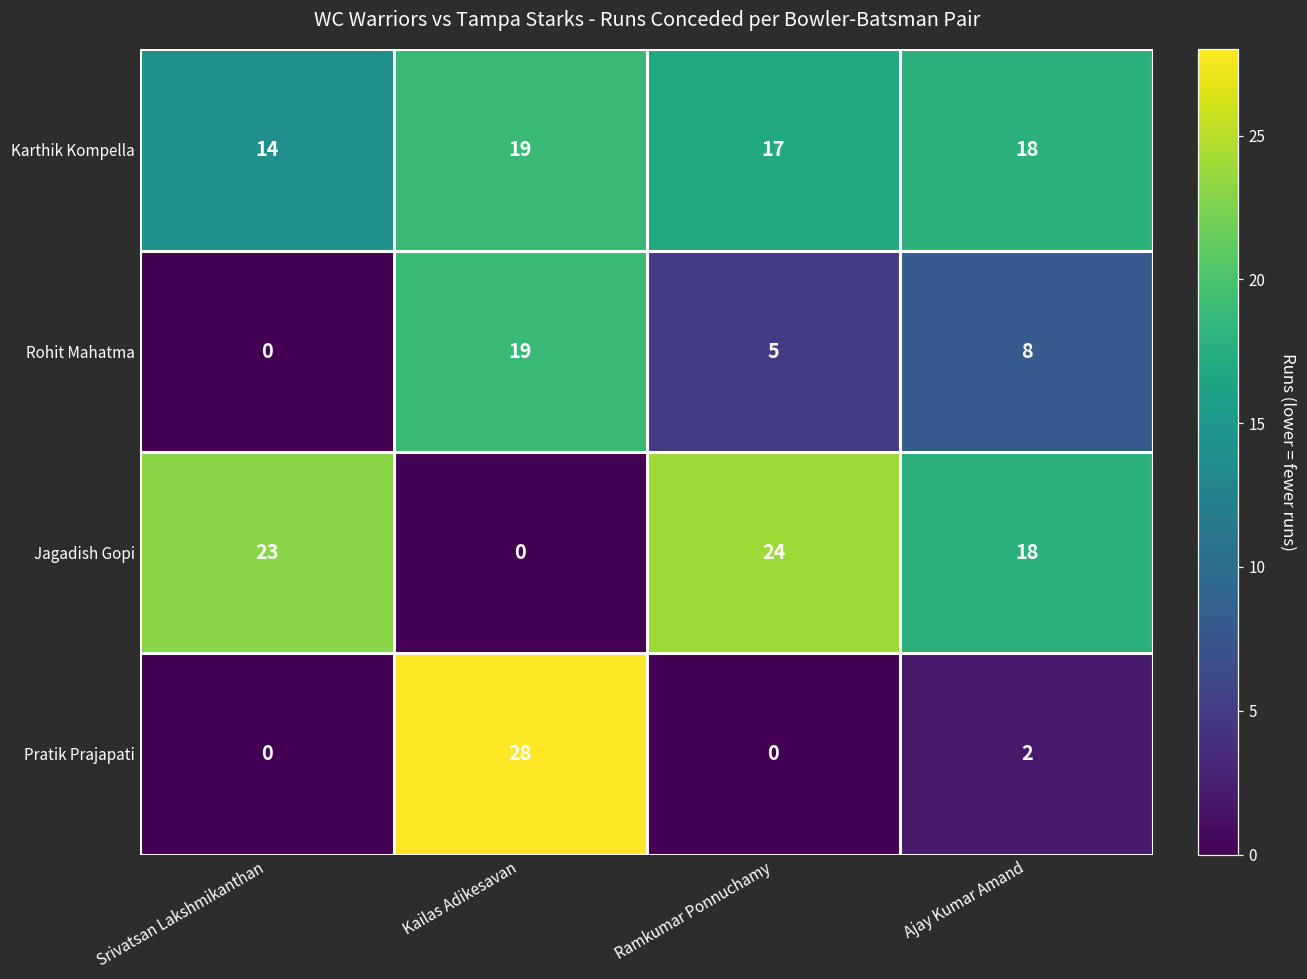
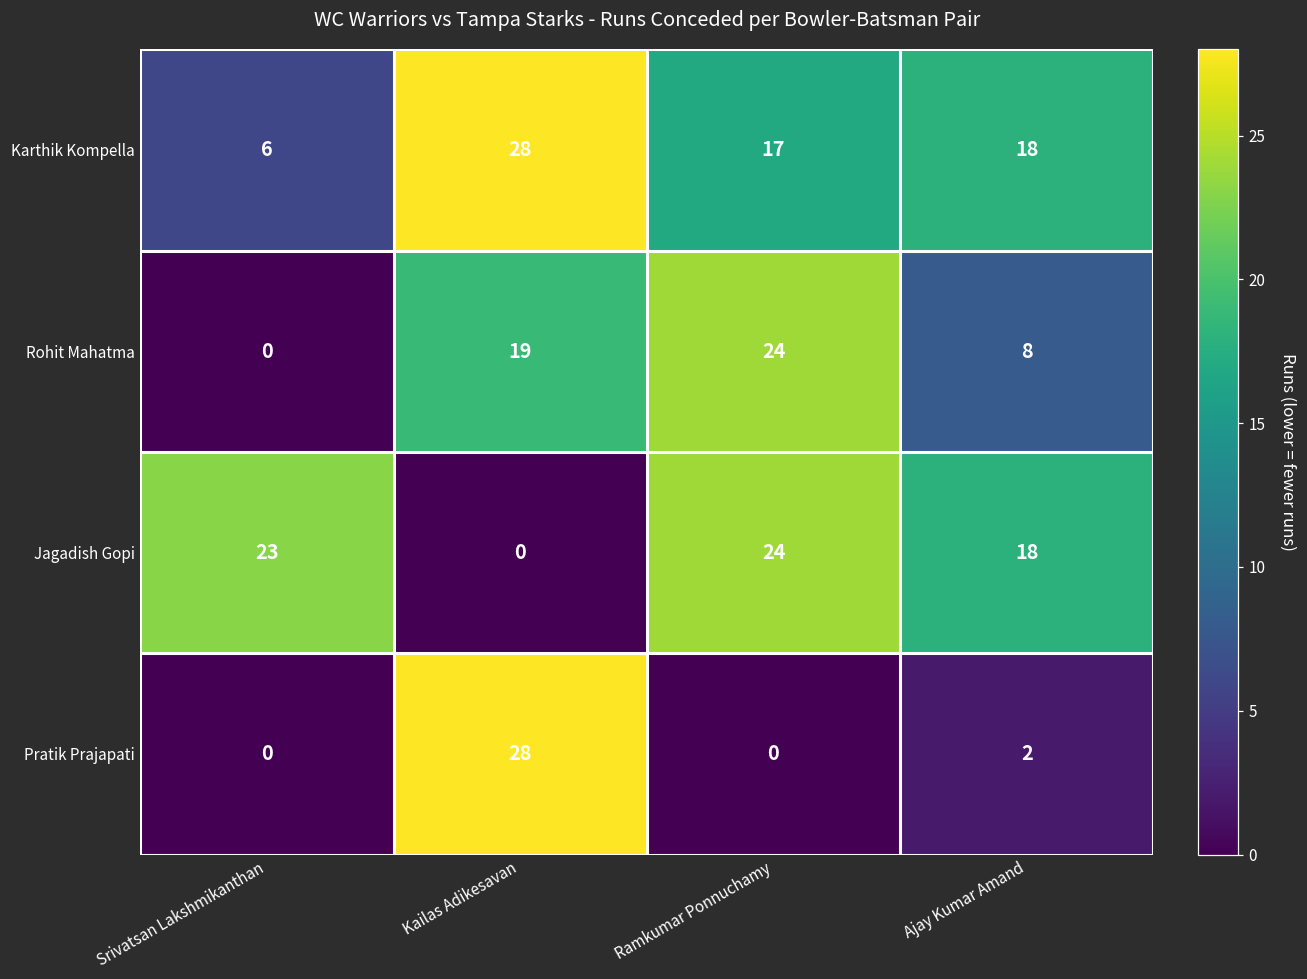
  {
    "Karthik Kompella": {
-     "Srivatsan Lakshmikanthan": 14,
-     "Kailas Adikesavan": 19,
+     "Srivatsan Lakshmikanthan": 6,
+     "Kailas Adikesavan": 28,
      "Ramkumar Ponnuchamy": 17,
      "Ajay Kumar Amand": 18
    },
    "Rohit Mahatma": {
      "Srivatsan Lakshmikanthan": 0,
      "Kailas Adikesavan": 19,
-     "Ramkumar Ponnuchamy": 5,
+     "Ramkumar Ponnuchamy": 24,
      "Ajay Kumar Amand": 8
    },
    "Jagadish Gopi": {
      "Srivatsan Lakshmikanthan": 23,
      "Kailas Adikesavan": 0,
      "Ramkumar Ponnuchamy": 24,
      "Ajay Kumar Amand": 18
    },
    "Pratik Prajapati": {
      "Srivatsan Lakshmikanthan": 0,
      "Kailas Adikesavan": 28,
      "Ramkumar Ponnuchamy": 0,
      "Ajay Kumar Amand": 2
    }
  }
